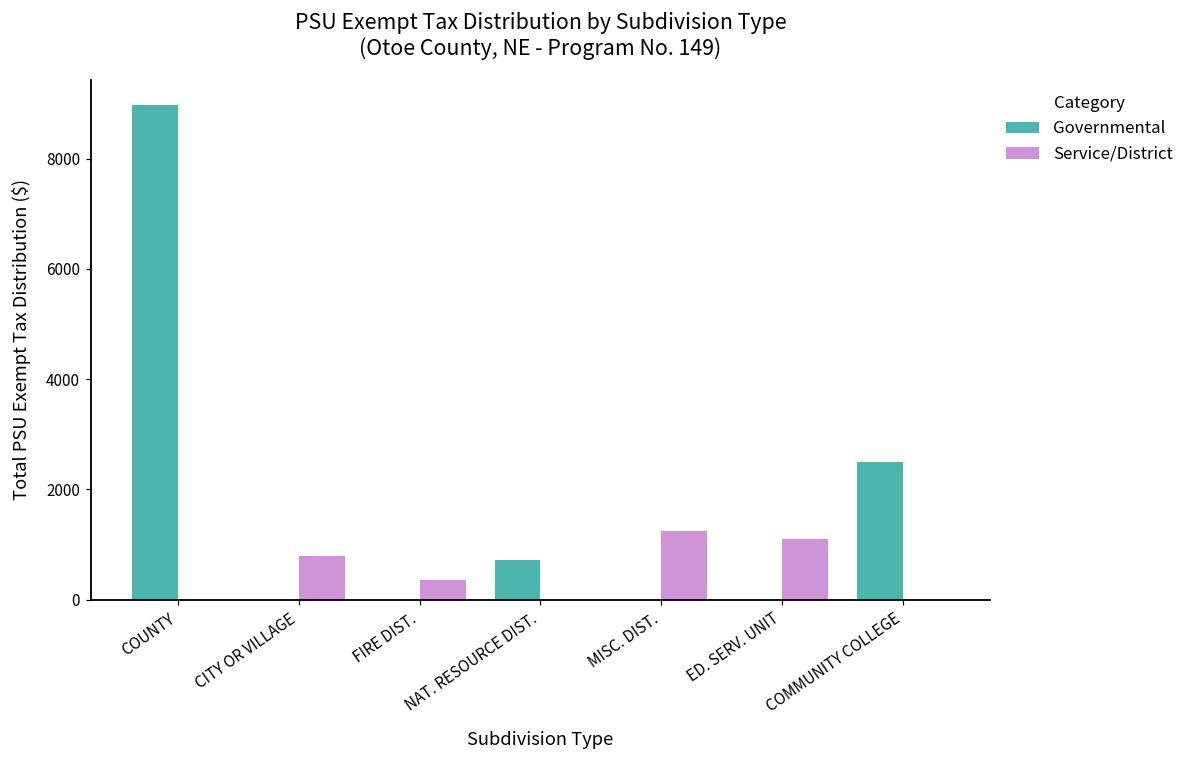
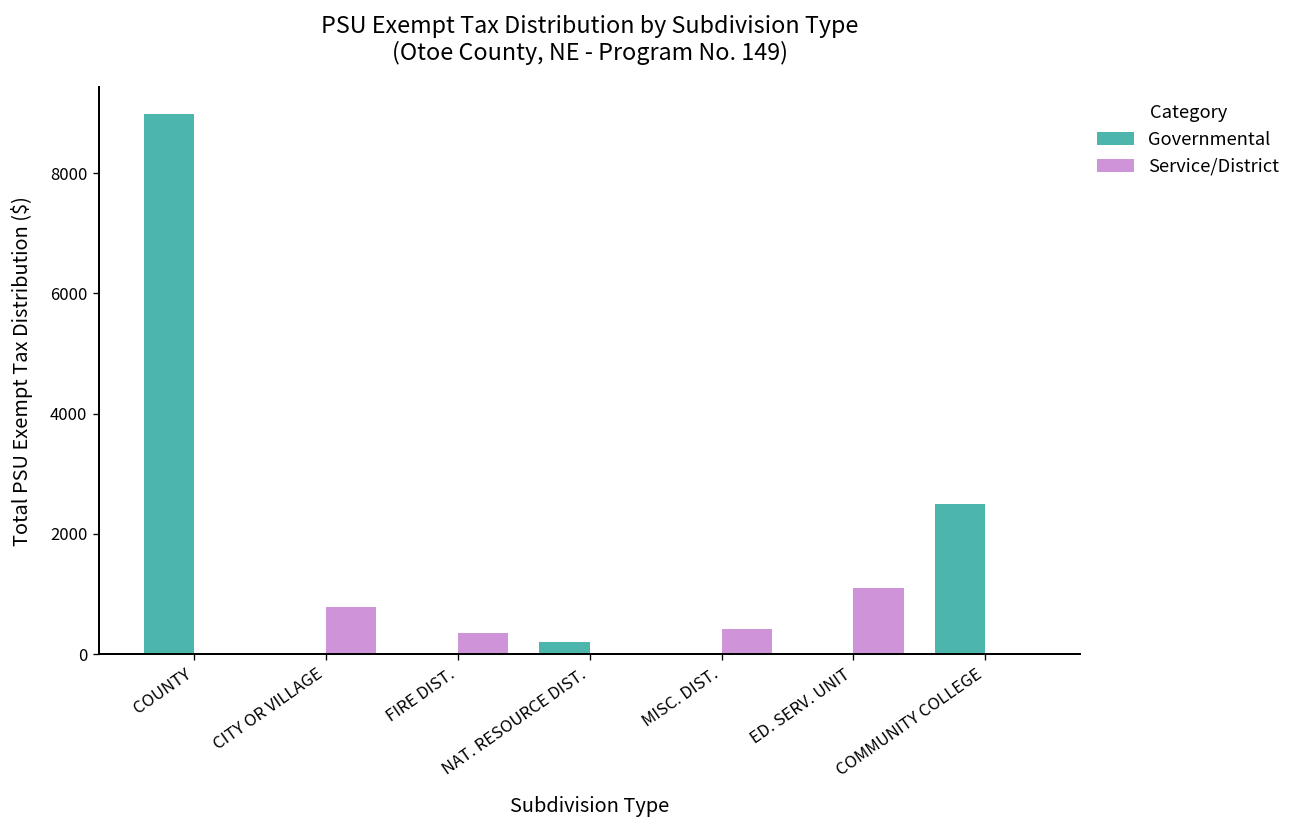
  {
    "Governmental": {
      "COUNTY": 9000,
      "CITY OR VILLAGE": 0,
      "FIRE DIST.": 0,
-     "NAT. RESOURCE DIST.": 700,
+     "NAT. RESOURCE DIST.": 200,
      "MISC. DIST.": 0,
      "ED. SERV. UNIT": 0,
      "COMMUNITY COLLEGE": 2500
    },
    "Service/District": {
      "COUNTY": 0,
      "CITY OR VILLAGE": 800,
      "FIRE DIST.": 300,
      "NAT. RESOURCE DIST.": 0,
-     "MISC. DIST.": 1200,
+     "MISC. DIST.": 400,
      "ED. SERV. UNIT": 1100,
      "COMMUNITY COLLEGE": 0
    }
  }
